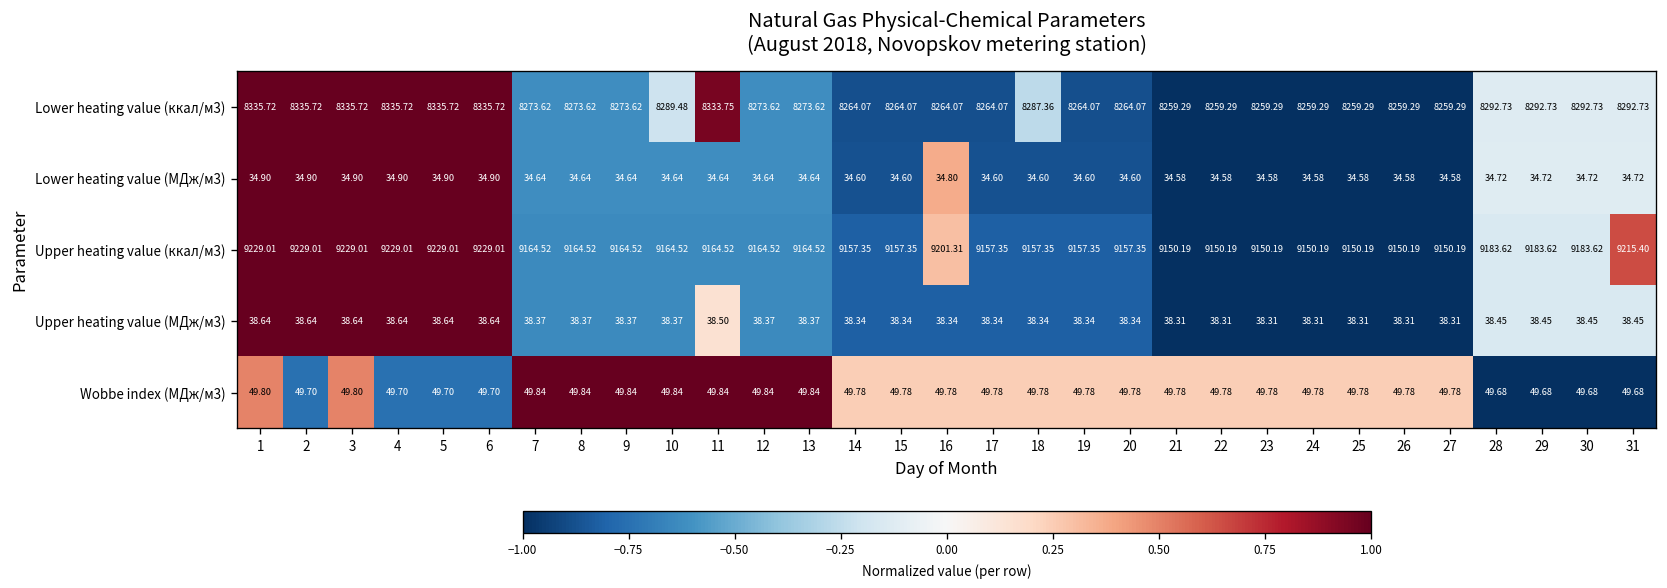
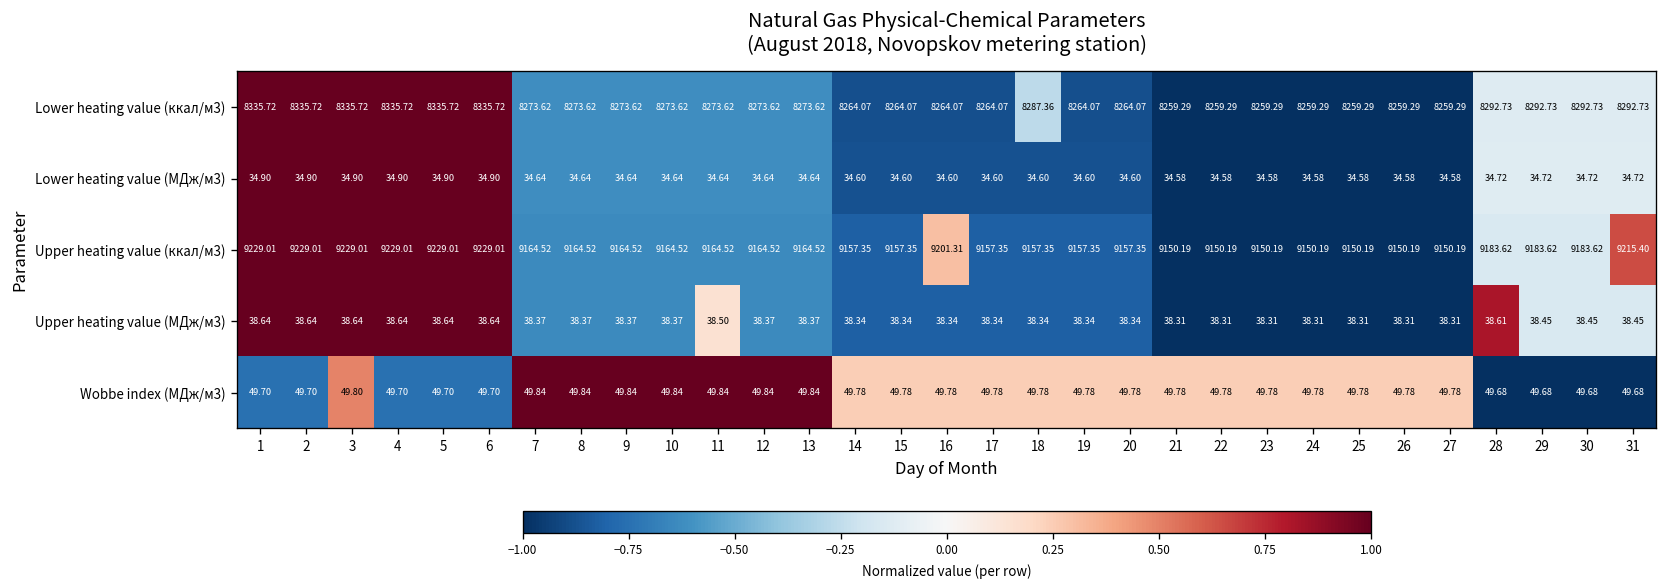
  {
    "Lower heating value (ккал/м3)": {
      "1": 8335.72,
      "2": 8335.72,
      "3": 8335.72,
      "4": 8335.72,
      "5": 8335.72,
      "6": 8335.72,
      "7": 8273.62,
      "8": 8273.62,
      "9": 8273.62,
-     "10": 8289.48,
-     "11": 8333.75,
+     "10": 8273.62,
+     "11": 8273.62,
      "12": 8273.62,
      "13": 8273.62,
      "14": 8264.07,
      "15": 8264.07,
      "16": 8264.07,
      "17": 8264.07,
      "18": 8287.36,
      "19": 8264.07,
      "20": 8264.07,
      "21": 8259.29,
      "22": 8259.29,
      "23": 8259.29,
      "24": 8259.29,
      "25": 8259.29,
      "26": 8259.29,
      "27": 8259.29,
      "28": 8292.73,
      "29": 8292.73,
      "30": 8292.73,
      "31": 8292.73
    },
    "Lower heating value (МДж/м3)": {
      "1": 34.90,
      "2": 34.90,
      "3": 34.90,
      "4": 34.90,
      "5": 34.90,
      "6": 34.90,
      "7": 34.64,
      "8": 34.64,
      "9": 34.64,
      "10": 34.64,
      "11": 34.64,
      "12": 34.64,
      "13": 34.64,
      "14": 34.60,
      "15": 34.60,
-     "16": 34.80,
+     "16": 34.60,
      "17": 34.60,
      "18": 34.60,
      "19": 34.60,
      "20": 34.60,
      "21": 34.58,
      "22": 34.58,
      "23": 34.58,
      "24": 34.58,
      "25": 34.58,
      "26": 34.58,
      "27": 34.58,
      "28": 34.72,
      "29": 34.72,
      "30": 34.72,
      "31": 34.72
    },
    "Upper heating value (ккал/м3)": {
      "1": 9229.01,
      "2": 9229.01,
      "3": 9229.01,
      "4": 9229.01,
      "5": 9229.01,
      "6": 9229.01,
      "7": 9164.52,
      "8": 9164.52,
      "9": 9164.52,
      "10": 9164.52,
      "11": 9164.52,
      "12": 9164.52,
      "13": 9164.52,
      "14": 9157.35,
      "15": 9157.35,
      "16": 9201.31,
      "17": 9157.35,
      "18": 9157.35,
      "19": 9157.35,
      "20": 9157.35,
      "21": 9150.19,
      "22": 9150.19,
      "23": 9150.19,
      "24": 9150.19,
      "25": 9150.19,
      "26": 9150.19,
      "27": 9150.19,
      "28": 9183.62,
      "29": 9183.62,
      "30": 9183.62,
      "31": 9215.40
    },
    "Upper heating value (МДж/м3)": {
      "1": 38.64,
      "2": 38.64,
      "3": 38.64,
      "4": 38.64,
      "5": 38.64,
      "6": 38.64,
      "7": 38.37,
      "8": 38.37,
      "9": 38.37,
      "10": 38.37,
      "11": 38.50,
      "12": 38.37,
      "13": 38.37,
      "14": 38.34,
      "15": 38.34,
      "16": 38.34,
      "17": 38.34,
      "18": 38.34,
      "19": 38.34,
      "20": 38.34,
      "21": 38.31,
      "22": 38.31,
      "23": 38.31,
      "24": 38.31,
      "25": 38.31,
      "26": 38.31,
      "27": 38.31,
-     "28": 38.45,
+     "28": 38.61,
      "29": 38.45,
      "30": 38.45,
      "31": 38.45
    },
    "Wobbe index (МДж/м3)": {
-     "1": 49.80,
+     "1": 49.70,
      "2": 49.70,
      "3": 49.80,
      "4": 49.70,
      "5": 49.70,
      "6": 49.70,
      "7": 49.84,
      "8": 49.84,
      "9": 49.84,
      "10": 49.84,
      "11": 49.84,
      "12": 49.84,
      "13": 49.84,
      "14": 49.78,
      "15": 49.78,
      "16": 49.78,
      "17": 49.78,
      "18": 49.78,
      "19": 49.78,
      "20": 49.78,
      "21": 49.78,
      "22": 49.78,
      "23": 49.78,
      "24": 49.78,
      "25": 49.78,
      "26": 49.78,
      "27": 49.78,
      "28": 49.68,
      "29": 49.68,
      "30": 49.68,
      "31": 49.68
    }
  }
